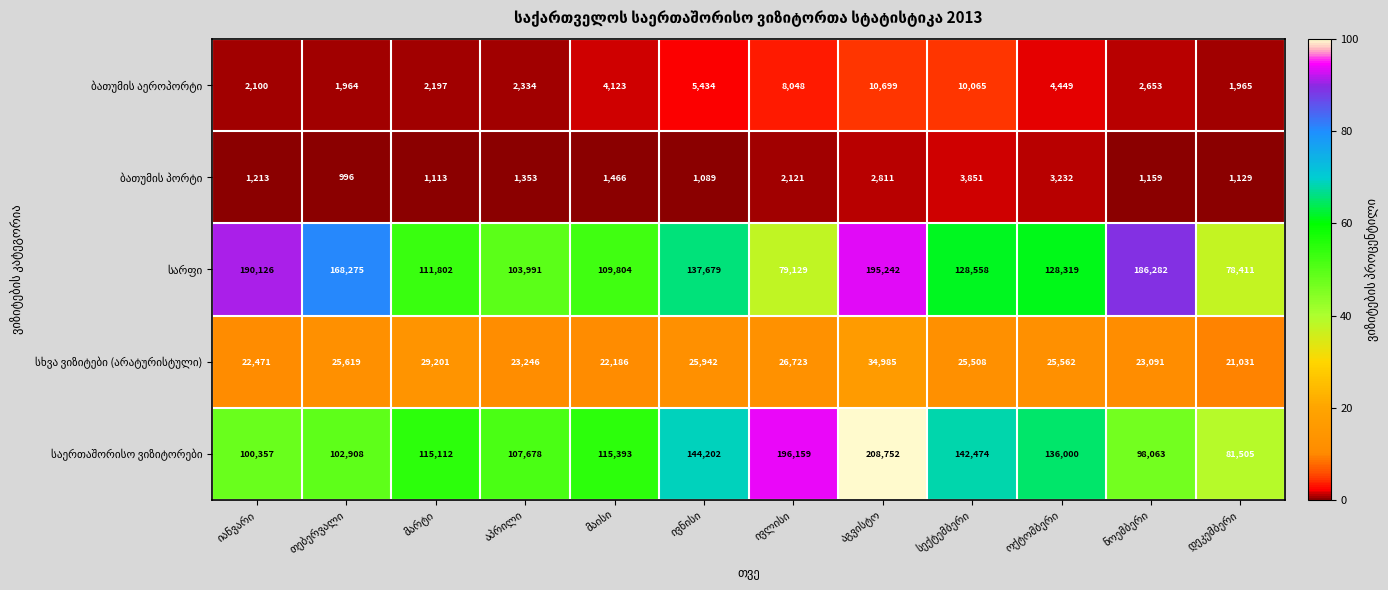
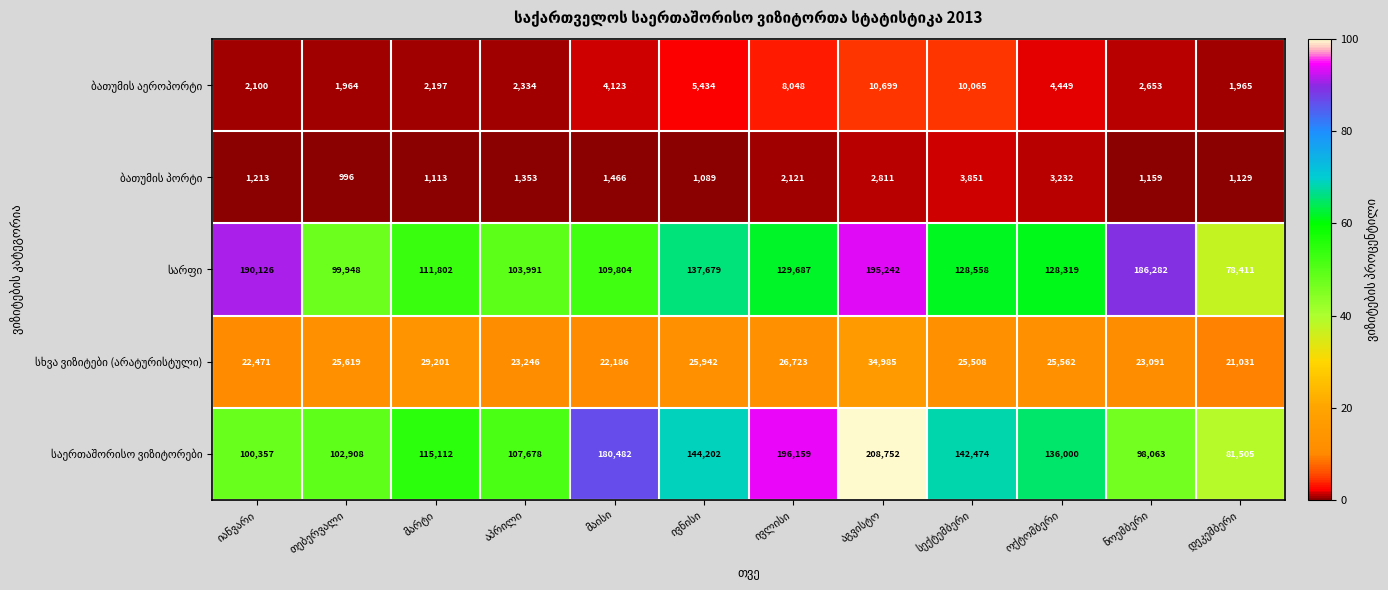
  {
    "ბათუმის აეროპორტი": {
      "იანვარი": "2,100",
      "თებერვალი": "1,964",
      "მარტი": "2,197",
      "აპრილი": "2,334",
      "მაისი": "4,123",
      "ივნისი": "5,434",
      "ივლისი": "8,048",
      "აგვისტო": "10,699",
      "სექტემბერი": "10,065",
      "ოქტომბერი": "4,449",
      "ნოემბერი": "2,653",
      "დეკემბერი": "1,965"
    },
    "ბათუმის პორტი": {
      "იანვარი": "1,213",
      "თებერვალი": "996",
      "მარტი": "1,113",
      "აპრილი": "1,353",
      "მაისი": "1,466",
      "ივნისი": "1,089",
      "ივლისი": "2,121",
      "აგვისტო": "2,811",
      "სექტემბერი": "3,851",
      "ოქტომბერი": "3,232",
      "ნოემბერი": "1,159",
      "დეკემბერი": "1,129"
    },
    "სარფი": {
      "იანვარი": "190,126",
-     "თებერვალი": "168,275",
+     "თებერვალი": "99,948",
      "მარტი": "111,802",
      "აპრილი": "103,991",
      "მაისი": "109,804",
      "ივნისი": "137,679",
-     "ივლისი": "79,129",
+     "ივლისი": "129,687",
      "აგვისტო": "195,242",
      "სექტემბერი": "128,558",
      "ოქტომბერი": "128,319",
      "ნოემბერი": "186,282",
      "დეკემბერი": "78,411"
    },
    "სხვა ვიზიტები (არატურისტული)": {
      "იანვარი": "22,471",
      "თებერვალი": "25,619",
      "მარტი": "29,201",
      "აპრილი": "23,246",
      "მაისი": "22,186",
      "ივნისი": "25,942",
      "ივლისი": "26,723",
      "აგვისტო": "34,985",
      "სექტემბერი": "25,508",
      "ოქტომბერი": "25,562",
      "ნოემბერი": "23,091",
      "დეკემბერი": "21,031"
    },
    "საერთაშორისო ვიზიტორები": {
      "იანვარი": "100,357",
      "თებერვალი": "102,908",
      "მარტი": "115,112",
      "აპრილი": "107,678",
-     "მაისი": "115,393",
+     "მაისი": "180,482",
      "ივნისი": "144,202",
      "ივლისი": "196,159",
      "აგვისტო": "208,752",
      "სექტემბერი": "142,474",
      "ოქტომბერი": "136,000",
      "ნოემბერი": "98,063",
      "დეკემბერი": "81,505"
    }
  }
